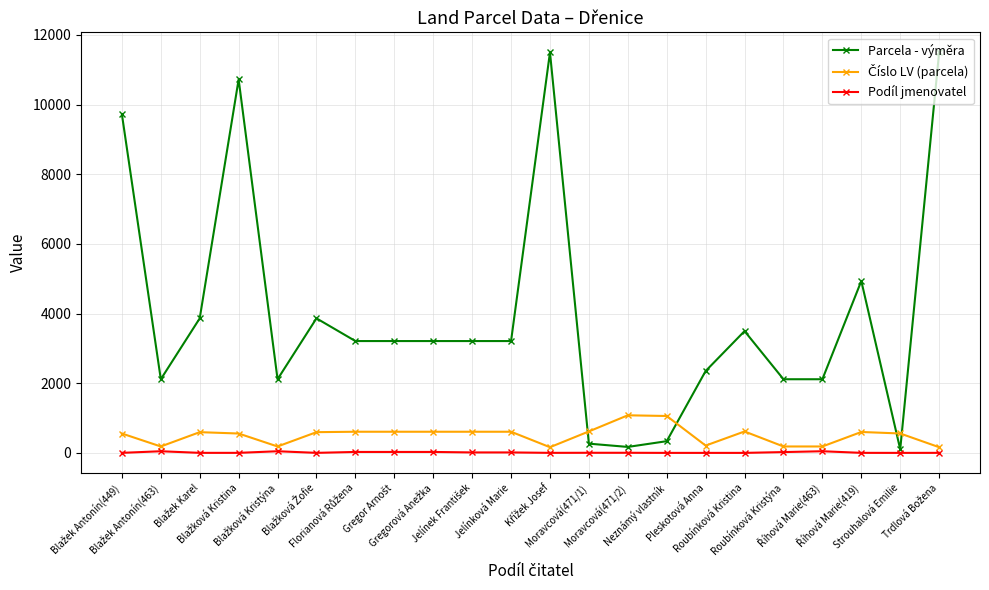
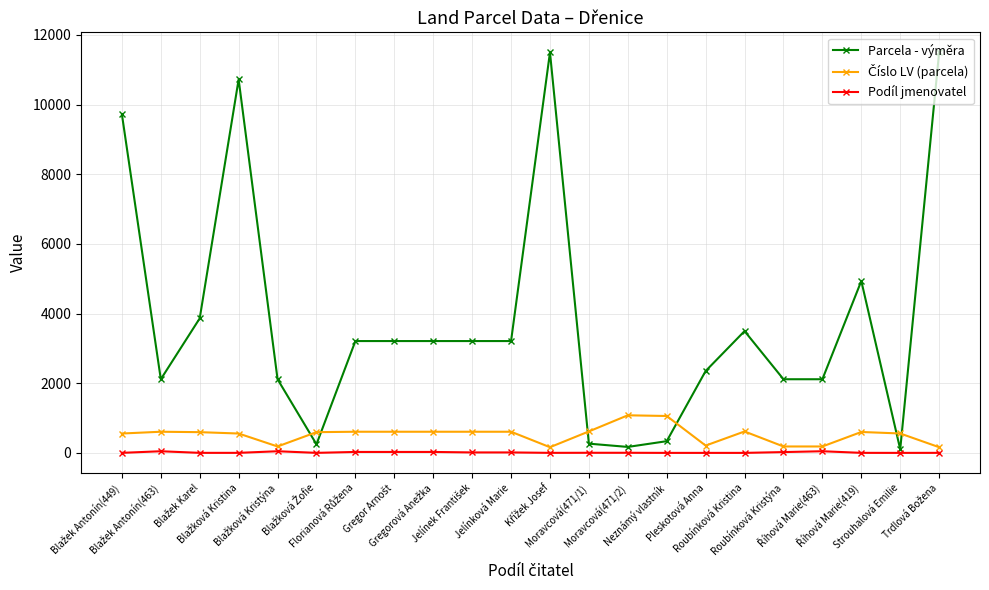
  {
    "Parcela - výměra": {
      "Blažek Antonín(449)": 9700,
      "Blažek Antonín(463)": 2100,
      "Blažek Karel": 3900,
      "Blažková Kristina": 10700,
      "Blažková Kristýna": 2100,
-     "Blažková Žofie": 3900,
+     "Blažková Žofie": 200,
      "Florianová Růžena": 3200,
      "Gregor Arnošt": 3200,
      "Gregorová Anežka": 3200,
      "Jelínek František": 3200,
      "Jelínková Marie": 3200,
      "Křížek Josef": 11500,
      "Moravcová(471/1)": 300,
      "Moravcová(471/2)": 200,
      "Neznámý vlastník": 300,
      "Pleskotová Anna": 2400,
      "Roubínková Kristina": 3500,
      "Roubínková Kristýna": 2100,
      "Říhová Marie(463)": 2100,
      "Říhová Marie(419)": 4900,
      "Strouhalová Emilie": 100
    },
    "Číslo LV (parcela)": {
      "Blažek Antonín(449)": 600,
-     "Blažek Antonín(463)": 200,
+     "Blažek Antonín(463)": 600,
      "Blažek Karel": 600,
      "Blažková Kristina": 600,
      "Blažková Kristýna": 200,
      "Blažková Žofie": 600,
      "Florianová Růžena": 600,
      "Gregor Arnošt": 600,
      "Gregorová Anežka": 600,
      "Jelínek František": 600,
      "Jelínková Marie": 600,
      "Křížek Josef": 200,
      "Moravcová(471/1)": 600,
      "Moravcová(471/2)": 1100,
      "Neznámý vlastník": 1100,
      "Pleskotová Anna": 200,
      "Roubínková Kristina": 600,
      "Roubínková Kristýna": 200,
      "Říhová Marie(463)": 200,
      "Říhová Marie(419)": 600,
      "Strouhalová Emilie": 600,
      "Trdlová Božena": 200
    },
    "Podíl jmenovatel": {
      "Blažek Antonín(449)": 0,
      "Blažek Antonín(463)": 0,
      "Blažek Karel": 0,
      "Blažková Kristina": 0,
      "Blažková Kristýna": 0,
      "Blažková Žofie": 0,
      "Florianová Růžena": 0,
      "Gregor Arnošt": 0,
      "Gregorová Anežka": 0,
      "Jelínek František": 0,
      "Jelínková Marie": 0,
      "Křížek Josef": 0,
      "Moravcová(471/1)": 0,
      "Moravcová(471/2)": 0,
      "Neznámý vlastník": 0,
      "Pleskotová Anna": 0,
      "Roubínková Kristina": 0,
      "Roubínková Kristýna": 0,
      "Říhová Marie(463)": 0,
      "Říhová Marie(419)": 0,
      "Strouhalová Emilie": 0,
      "Trdlová Božena": 0
    }
  }
